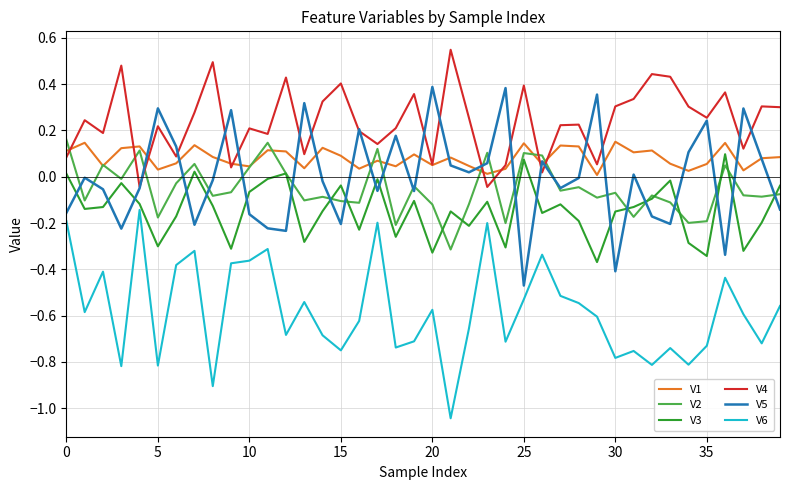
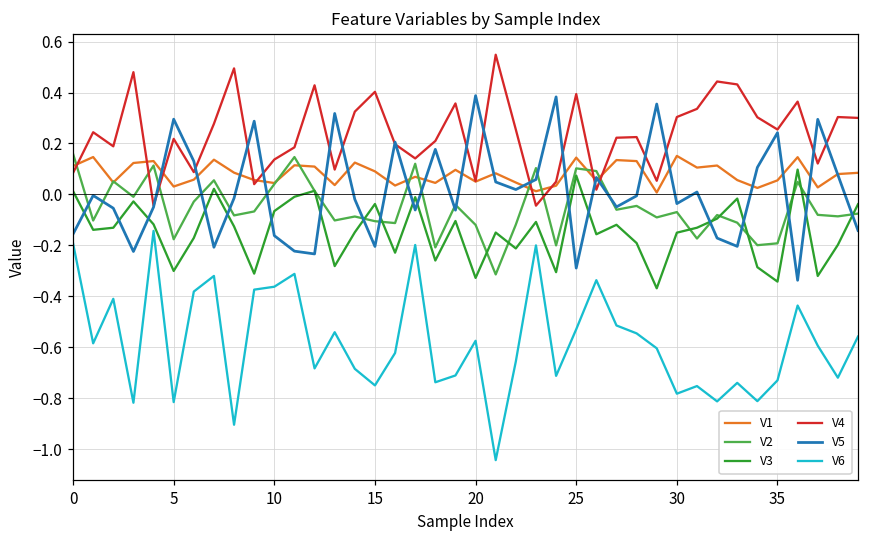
  {
    "V1": {
      "0": 0.11,
      "5": 0.03,
      "15": 0.09,
      "25": 0.14,
      "30": 0.15,
      "35": 0.06
    },
    "V4": {
      "0": 0.08,
      "5": 0.22,
-     "10": 0.21,
+     "10": 0.14,
      "15": 0.40,
      "25": 0.39,
      "30": 0.30,
      "35": 0.25
    },
    "V5": {
      "0": -0.16,
      "5": 0.30,
      "10": -0.16,
      "15": -0.20,
      "20": 0.39,
-     "25": -0.47,
-     "30": -0.41,
+     "25": -0.29,
+     "30": -0.04,
      "35": 0.24
    },
    "V6": {
      "0": -0.19,
      "5": -0.82,
      "10": -0.36,
      "15": -0.75,
      "20": -0.57,
      "25": -0.53,
      "30": -0.78,
      "35": -0.73
    }
  }
